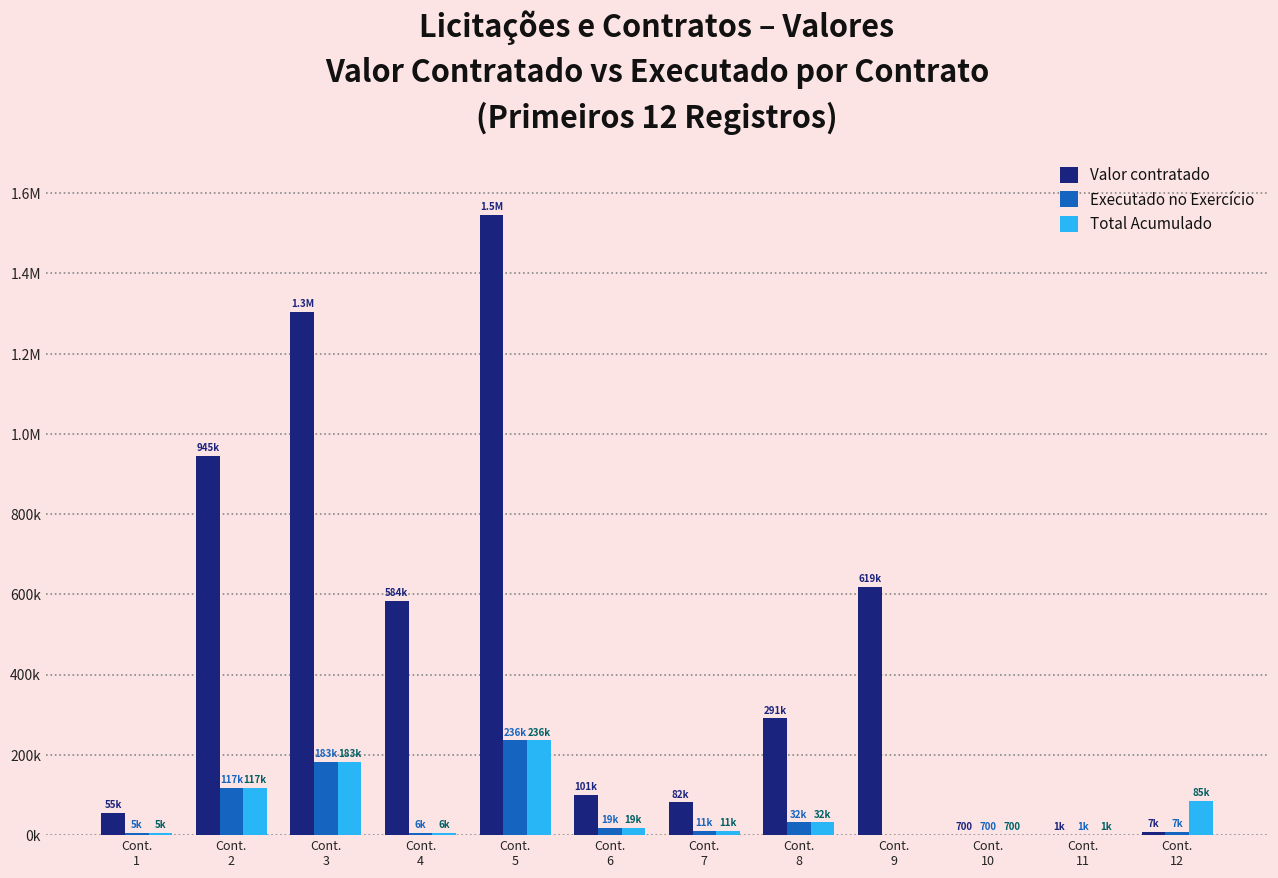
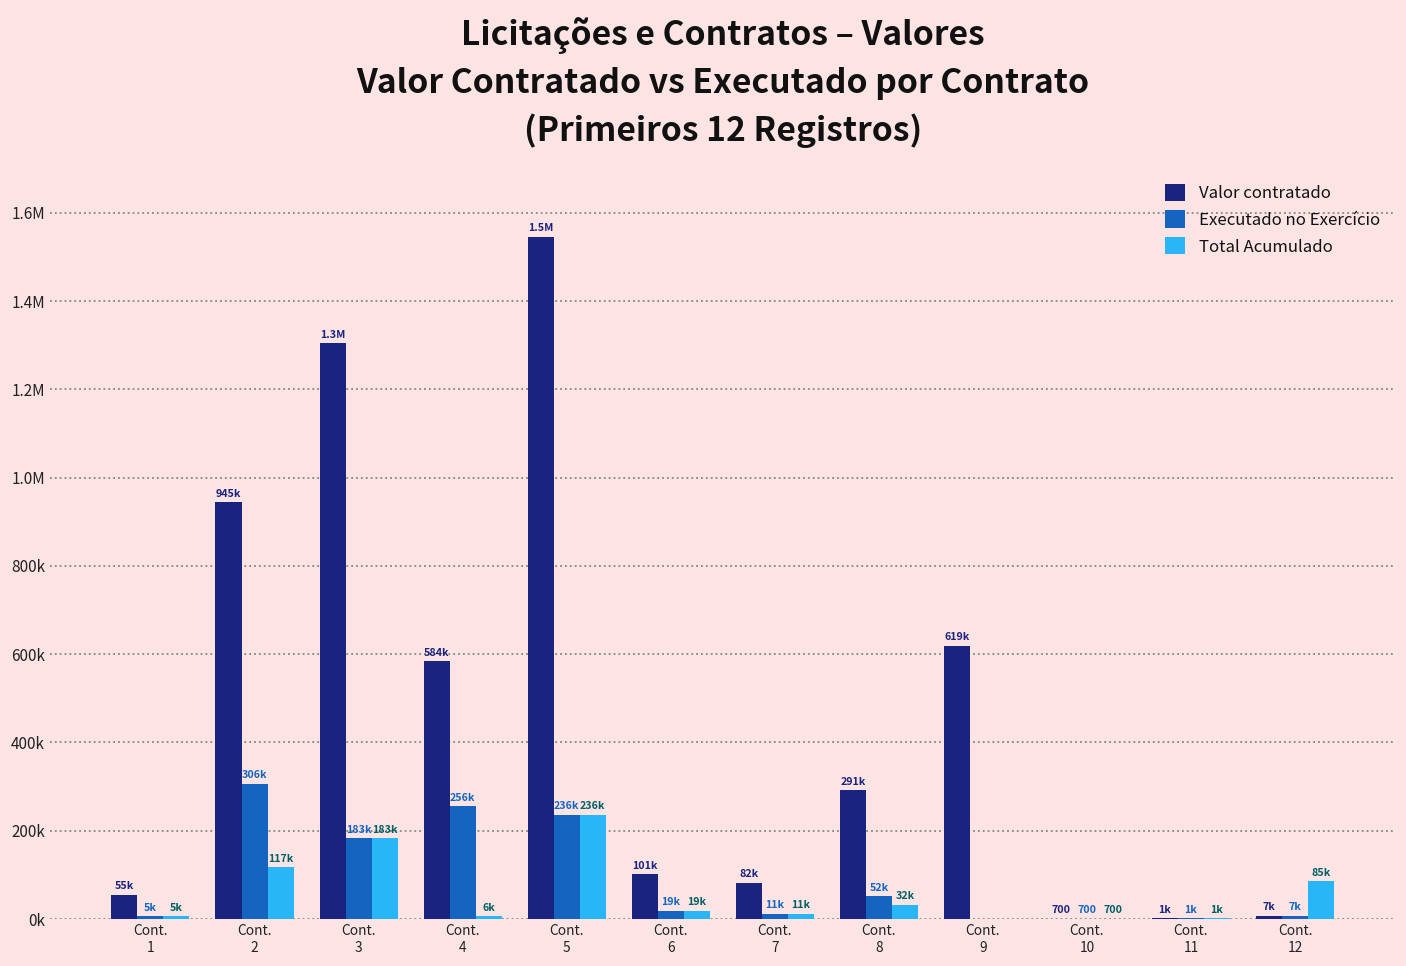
  {
    "Valor contratado": {
      "Cont. 1": "55k",
      "Cont. 2": "945k",
      "Cont. 3": "1.3M",
      "Cont. 4": "584k",
      "Cont. 5": "1.5M",
      "Cont. 6": "101k",
      "Cont. 7": "82k",
      "Cont. 8": "291k",
      "Cont. 9": "619k",
      "Cont. 10": "700",
      "Cont. 11": "1k",
      "Cont. 12": "7k"
    },
    "Executado no Exercício": {
      "Cont. 1": "5k",
-     "Cont. 2": "117k",
+     "Cont. 2": "306k",
      "Cont. 3": "183k",
-     "Cont. 4": "6k",
+     "Cont. 4": "256k",
      "Cont. 5": "236k",
      "Cont. 6": "19k",
      "Cont. 7": "11k",
-     "Cont. 8": "32k",
+     "Cont. 8": "52k",
      "Cont. 10": "700",
      "Cont. 11": "1k",
      "Cont. 12": "7k"
    },
    "Total Acumulado": {
      "Cont. 1": "5k",
      "Cont. 2": "117k",
      "Cont. 3": "183k",
      "Cont. 4": "6k",
      "Cont. 5": "236k",
      "Cont. 6": "19k",
      "Cont. 7": "11k",
      "Cont. 8": "32k",
      "Cont. 10": "700",
      "Cont. 11": "1k",
      "Cont. 12": "85k"
    }
  }
